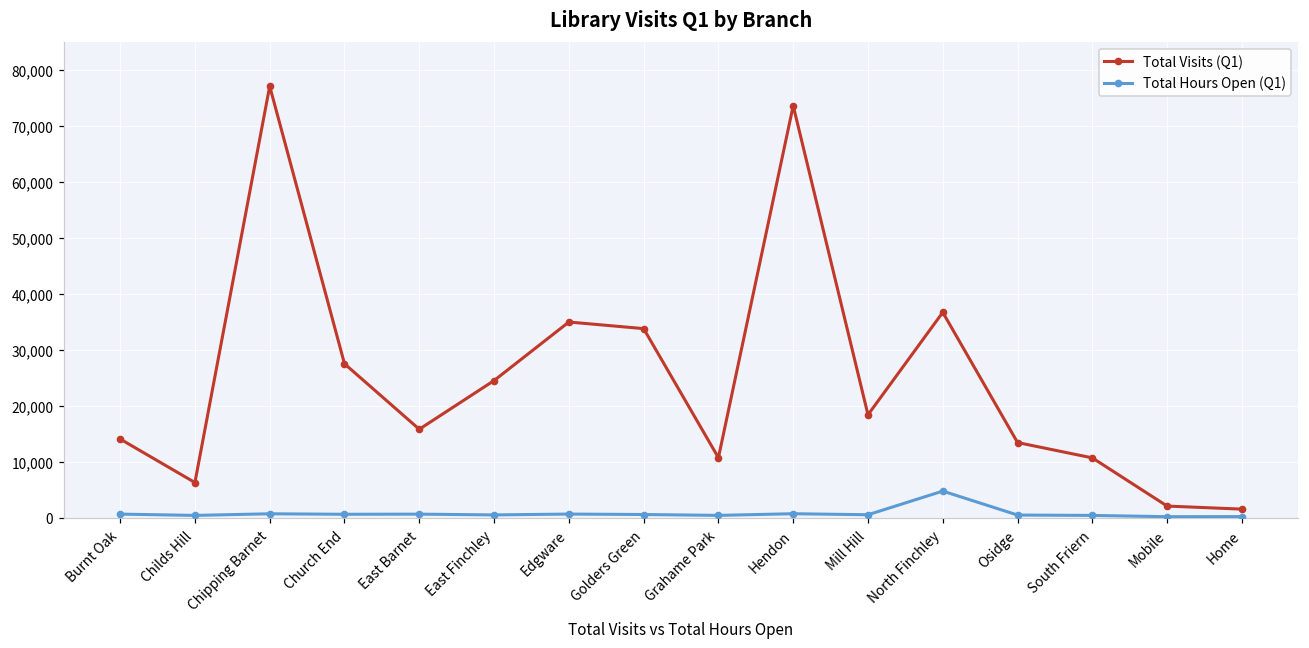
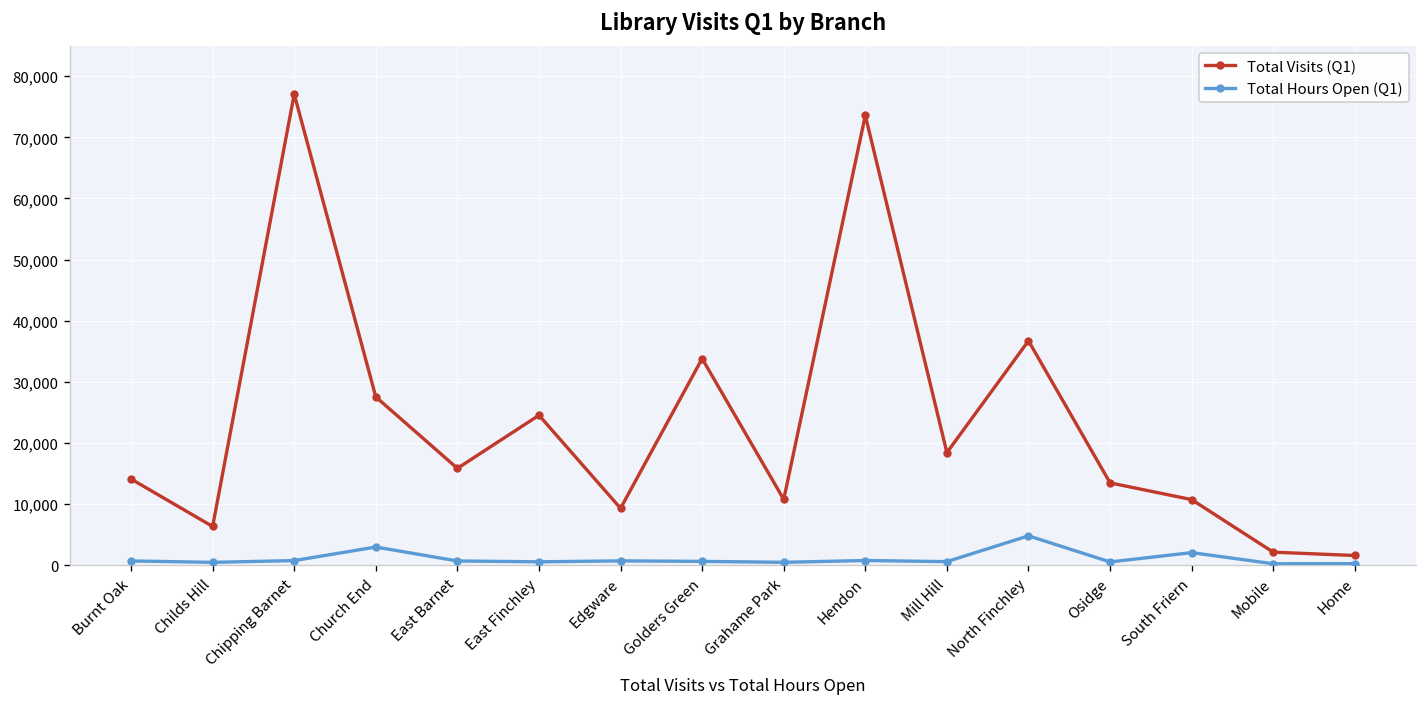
  {
    "Total Visits (Q1)": {
      "Burnt Oak": "14,000",
      "Childs Hill": "6,000",
      "Chipping Barnet": "77,000",
      "Church End": "28,000",
      "East Barnet": "16,000",
      "East Finchley": "25,000",
-     "Edgware": "35,000",
+     "Edgware": "9,000",
      "Golders Green": "34,000",
      "Grahame Park": "11,000",
      "Hendon": "74,000",
      "Mill Hill": "18,000",
      "North Finchley": "37,000",
      "Osidge": "13,000",
      "South Friern": "11,000",
      "Mobile": "2,000",
      "Home": "2,000"
    },
    "Total Hours Open (Q1)": {
      "Burnt Oak": "1,000",
      "Childs Hill": "0",
      "Chipping Barnet": "1,000",
-     "Church End": "1,000",
+     "Church End": "3,000",
      "East Barnet": "1,000",
      "East Finchley": "1,000",
      "Edgware": "1,000",
      "Golders Green": "1,000",
      "Grahame Park": "0",
      "Hendon": "1,000",
      "Mill Hill": "1,000",
      "North Finchley": "5,000",
      "Osidge": "1,000",
-     "South Friern": "0",
+     "South Friern": "2,000",
      "Mobile": "0",
      "Home": "0"
    }
  }
